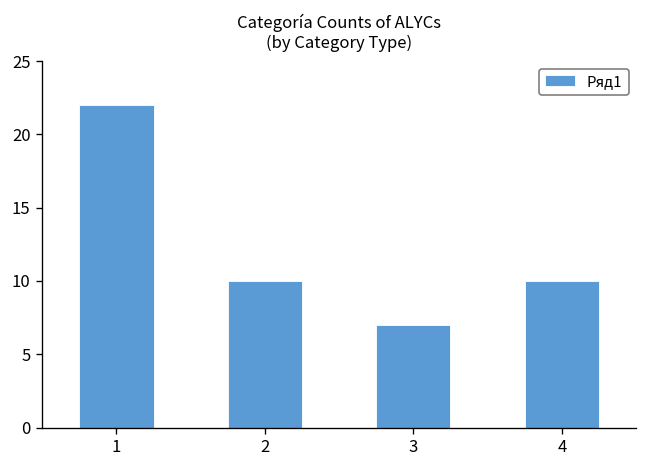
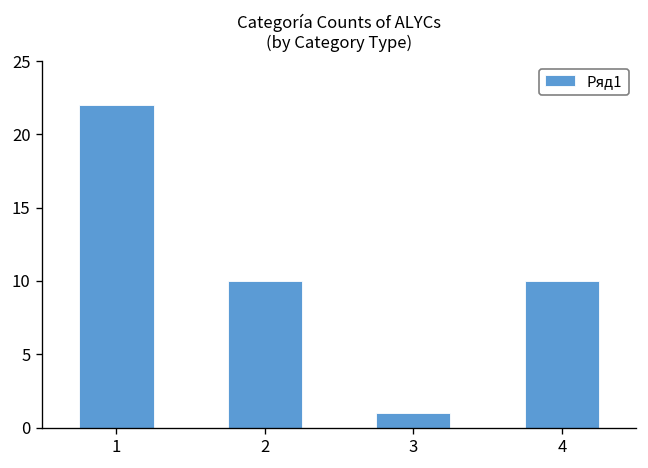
  {
    "1": 22,
    "2": 10,
-   "3": 7,
+   "3": 1,
    "4": 10
  }
